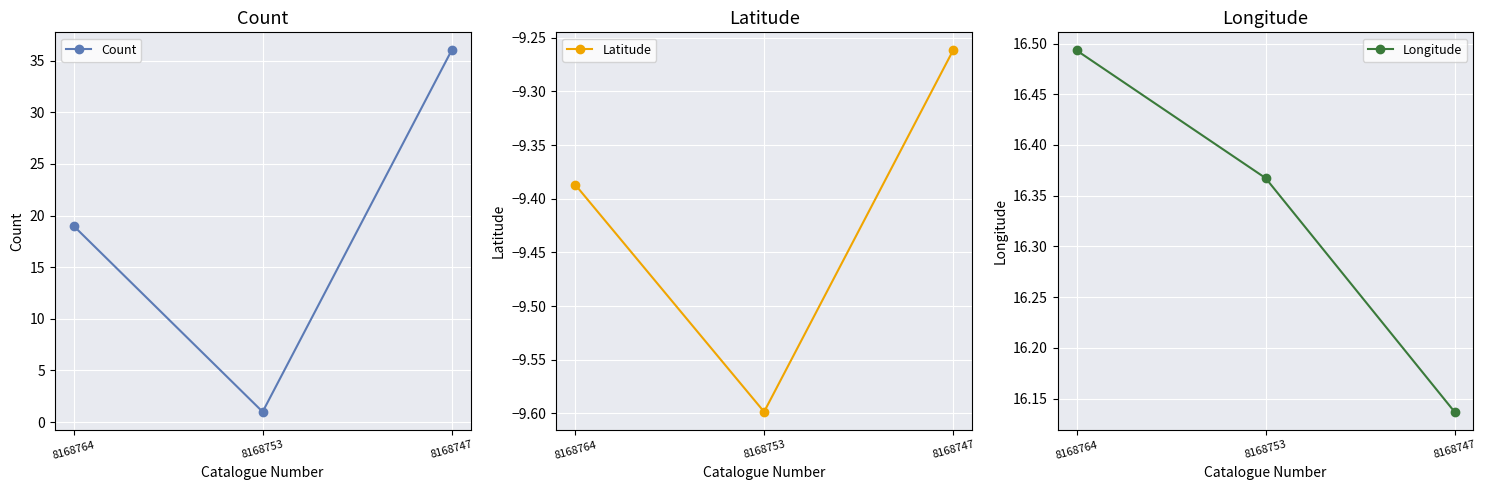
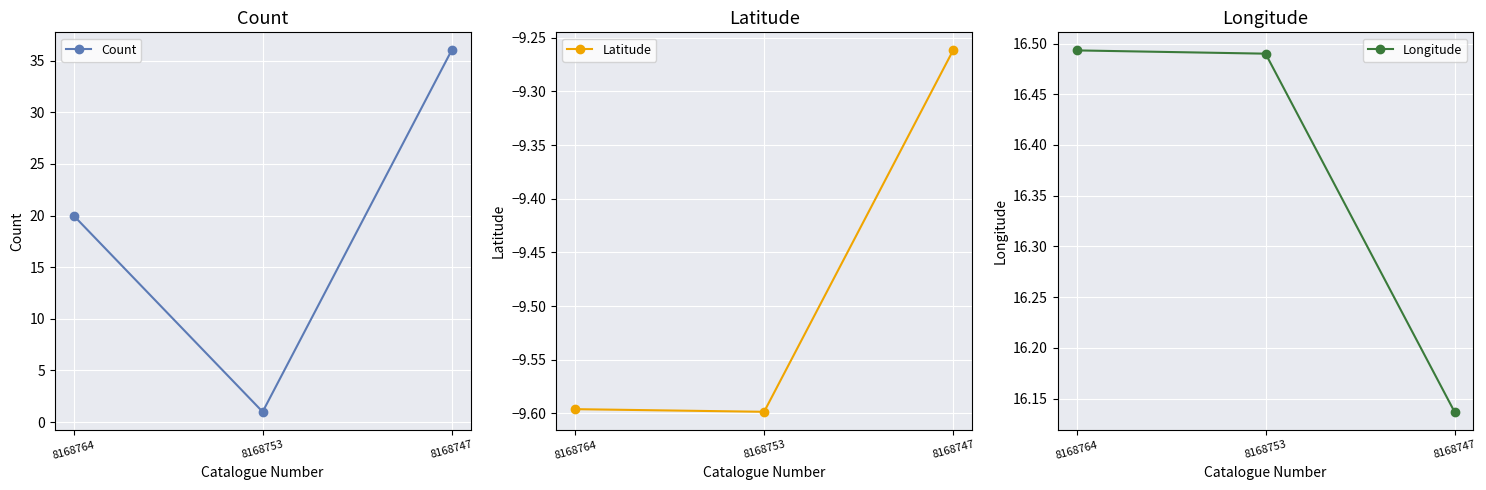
  {
    "Count": {
-     "8168764": 19,
+     "8168764": 20,
      "8168753": 1,
      "8168747": 36
    },
    "Latitude": {
-     "8168764": -9.387,
+     "8168764": -9.596,
      "8168753": -9.598,
      "8168747": -9.262
    },
    "Longitude": {
      "8168764": 16.493,
-     "8168753": 16.367,
+     "8168753": 16.490,
      "8168747": 16.137
    }
  }
